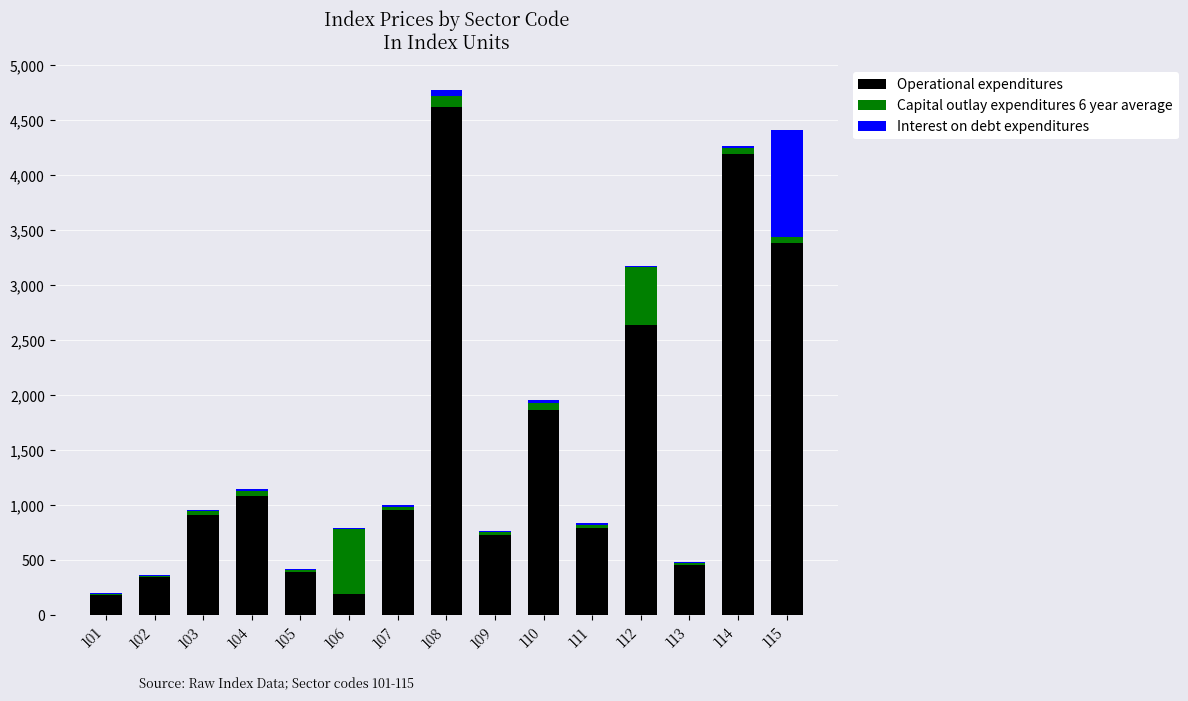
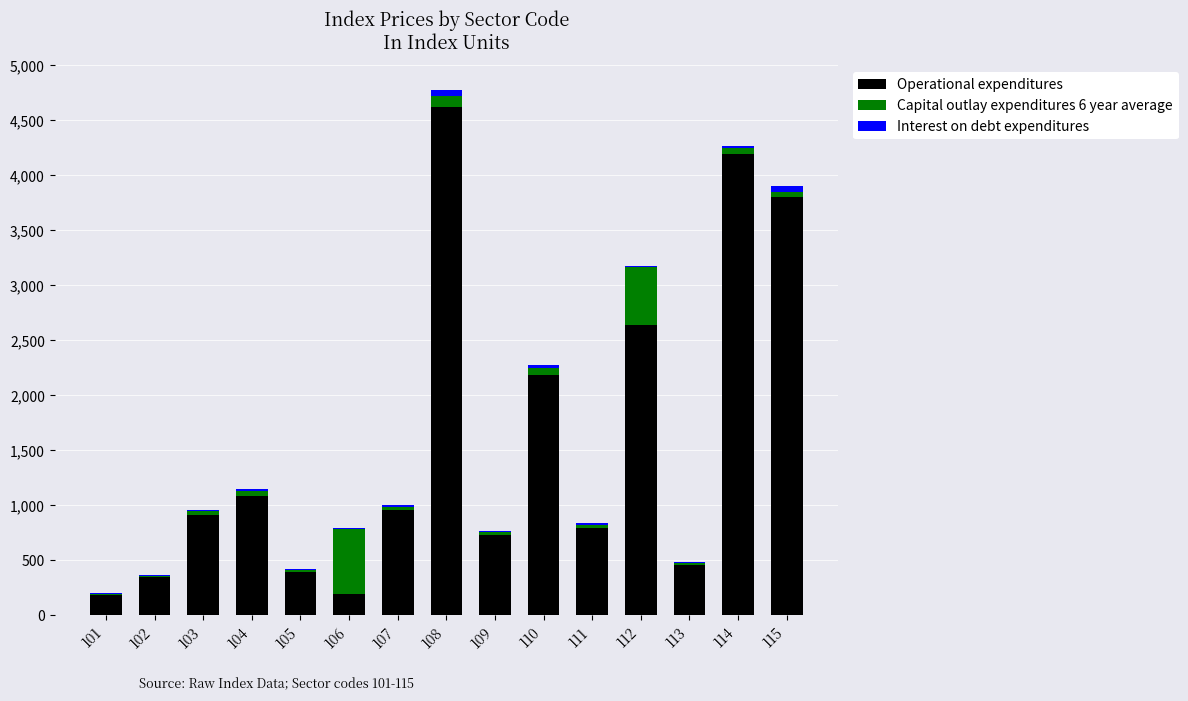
  {
    "Operational expenditures": {
      "101": "190",
      "102": "350",
      "103": "920",
      "104": "1,090",
      "105": "390",
      "106": "190",
      "107": "960",
      "108": "4,630",
      "109": "730",
-     "110": "1,870",
+     "110": "2,190",
      "111": "800",
      "112": "2,640",
      "113": "460",
      "114": "4,200",
-     "115": "3,390"
+     "115": "3,800"
    },
    "Capital outlay expenditures 6 year average": {
      "103": "30",
      "104": "40",
      "106": "600",
      "107": "40",
      "108": "100",
      "109": "30",
      "110": "60",
      "111": "30",
      "112": "530",
      "114": "50",
      "115": "50"
    },
    "Interest on debt expenditures": {
      "108": "50",
      "110": "30",
      "114": "30",
-     "115": "980"
+     "115": "60"
    }
  }
